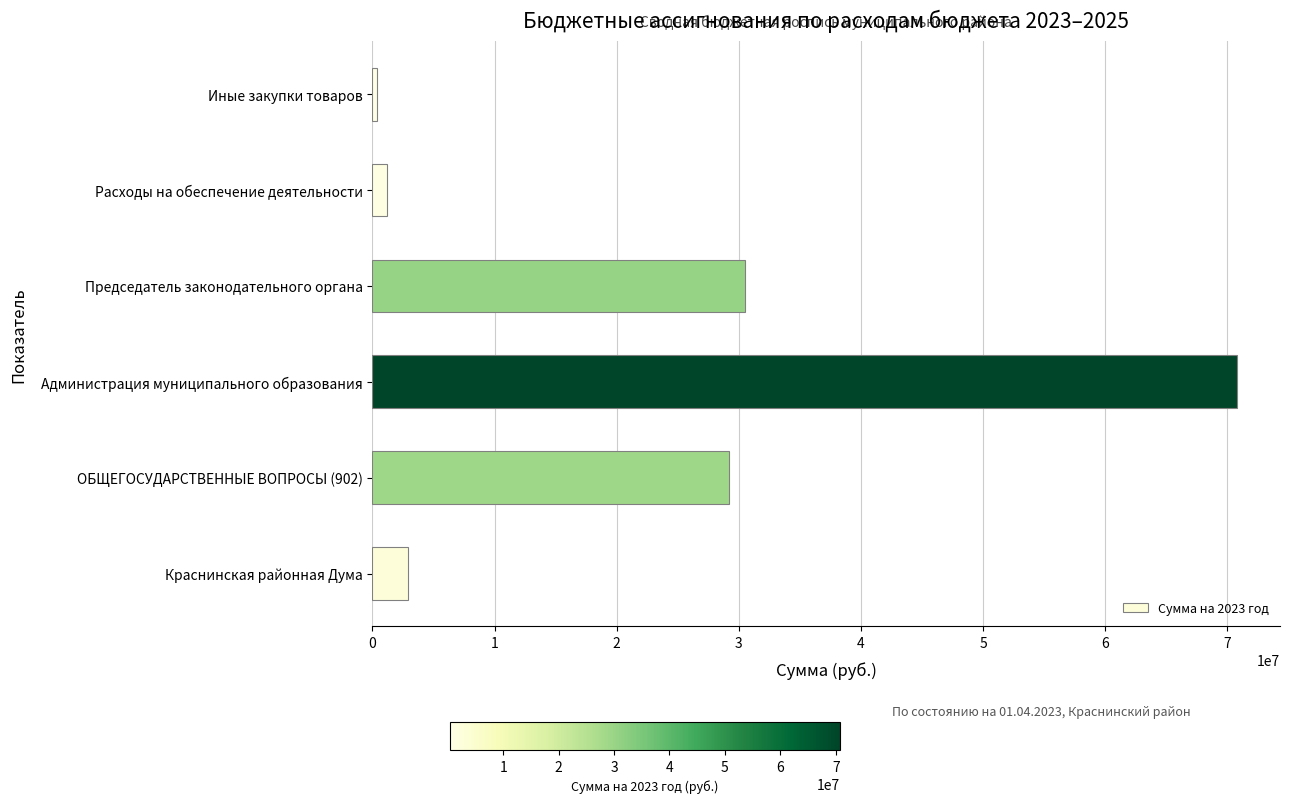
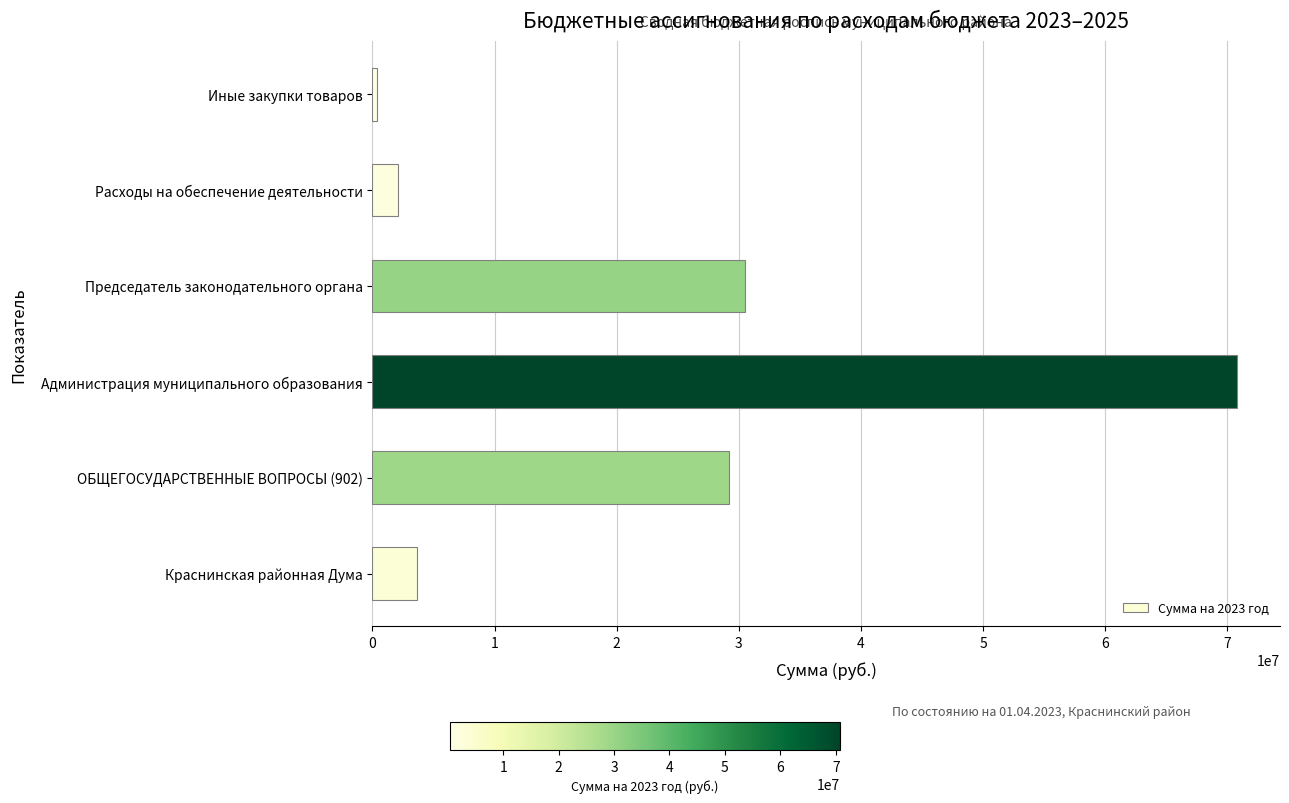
  {
    "Иные закупки товаров": 400000,
-   "Расходы на обеспечение деятельности": 1200000,
+   "Расходы на обеспечение деятельности": 2100000,
    "Председатель законодательного органа": 30500000,
    "Администрация муниципального образования": 70800000,
    "ОБЩЕГОСУДАРСТВЕННЫЕ ВОПРОСЫ (902)": 29200000,
-   "Краснинская районная Дума": 2900000
+   "Краснинская районная Дума": 3600000
  }
